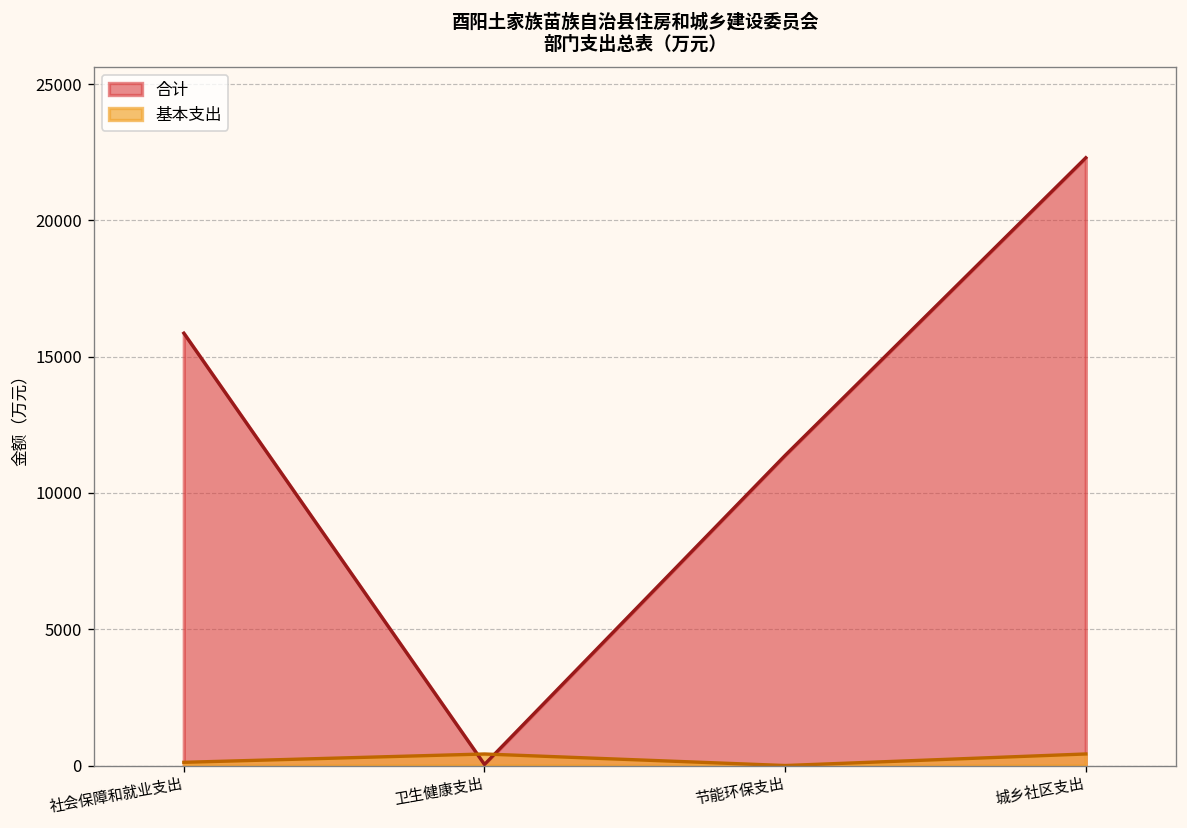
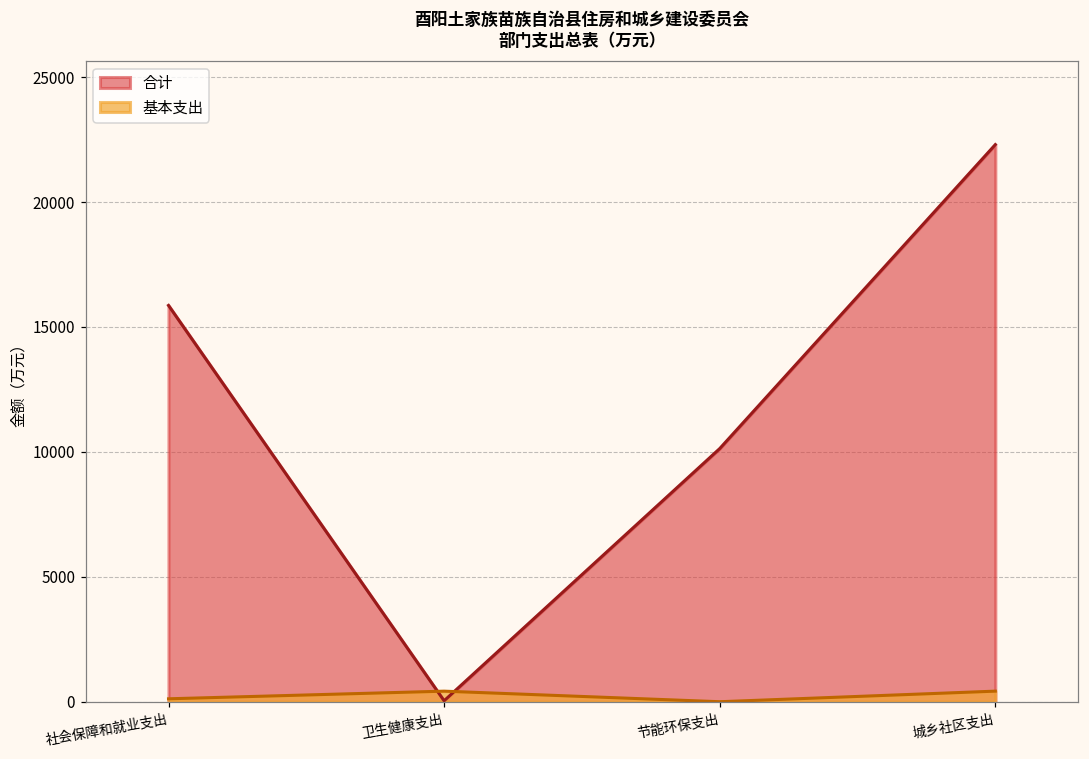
  {
    "合计": {
      "社会保障和就业支出": 15900,
      "卫生健康支出": 0,
-     "节能环保支出": 11400,
+     "节能环保支出": 10100,
      "城乡社区支出": 22300
    },
    "基本支出": {
      "社会保障和就业支出": 100,
      "卫生健康支出": 400,
      "节能环保支出": 0,
      "城乡社区支出": 400
    }
  }
